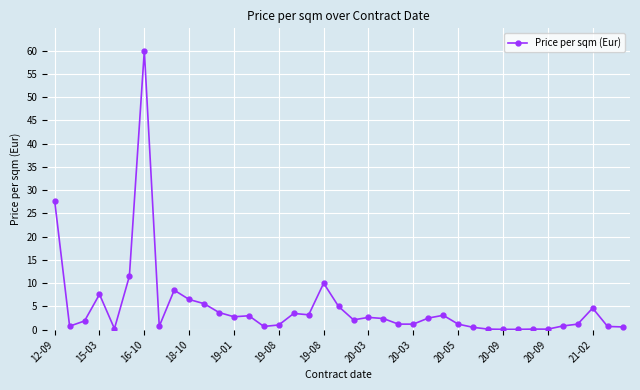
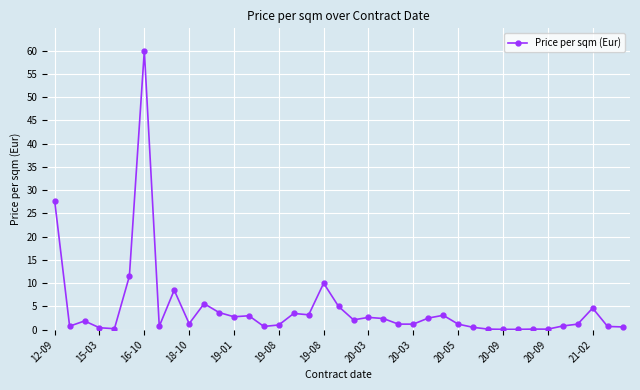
  {
    "12-09": 28,
-   "15-03": 8,
+   "15-03": 0,
    "16-10": 60,
-   "18-10": 7,
+   "18-10": 1,
    "19-01": 3,
    "20-05": 1,
    "21-02": 5
  }
